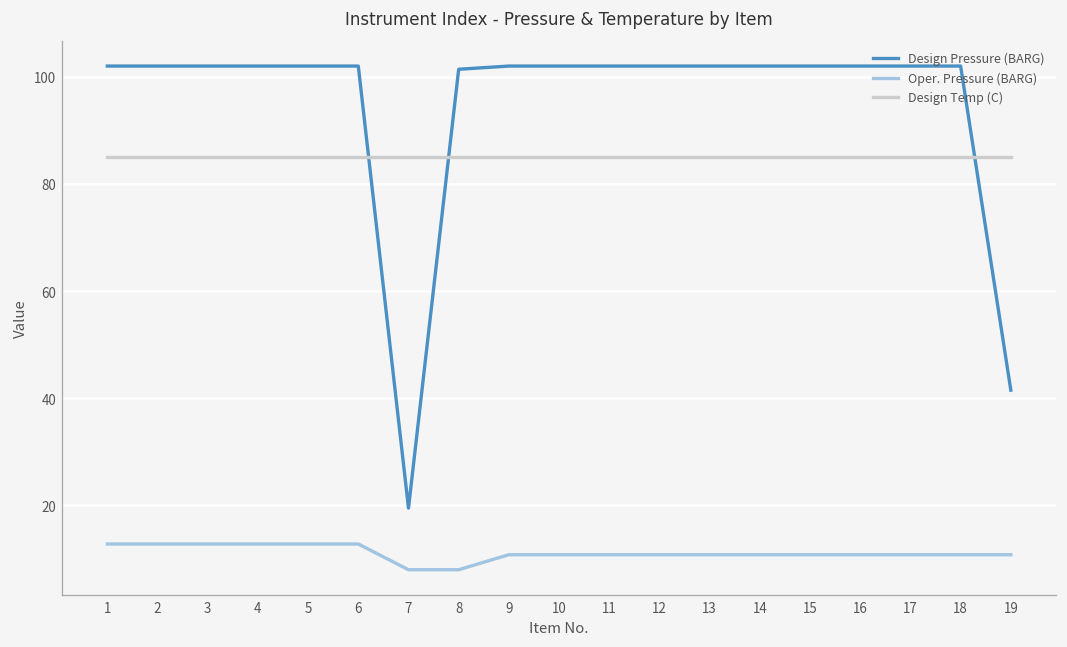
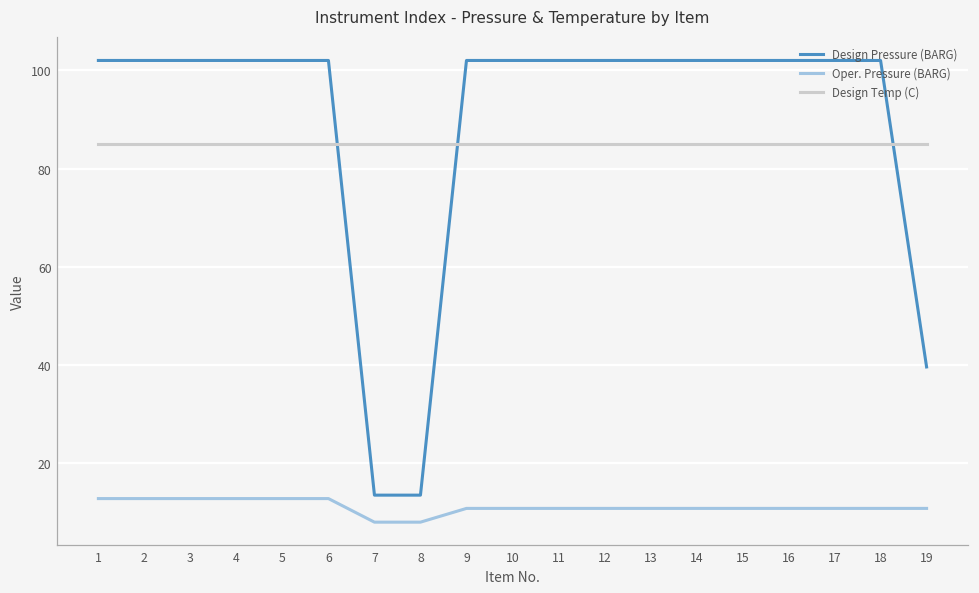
  {
    "Design Pressure (BARG)": {
      "1": 102,
      "2": 102,
      "3": 102,
      "4": 102,
      "5": 102,
      "6": 102,
-     "7": 20,
-     "8": 101,
+     "7": 14,
+     "8": 14,
      "9": 102,
      "10": 102,
      "11": 102,
      "12": 102,
      "13": 102,
      "14": 102,
      "15": 102,
      "16": 102,
      "17": 102,
      "18": 102,
-     "19": 42
+     "19": 40
    }
  }
